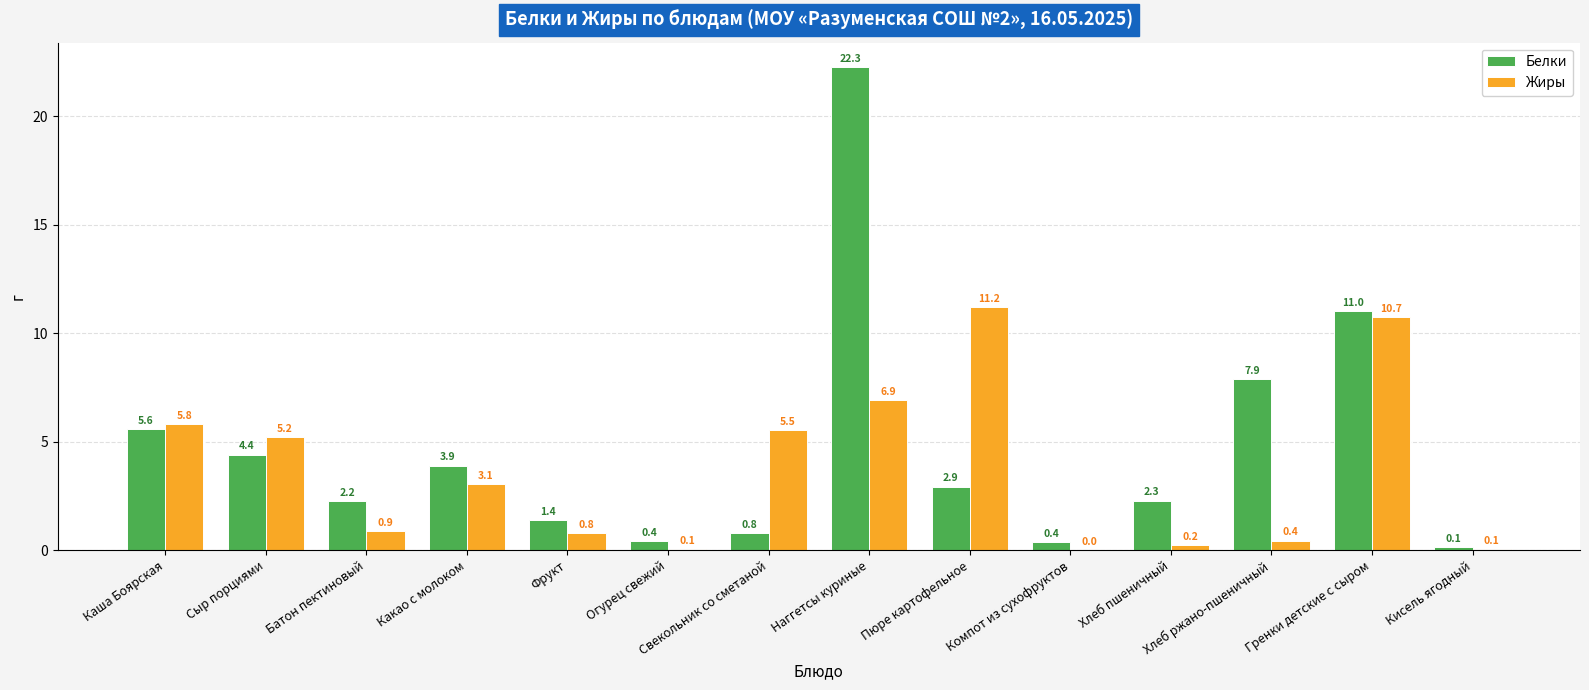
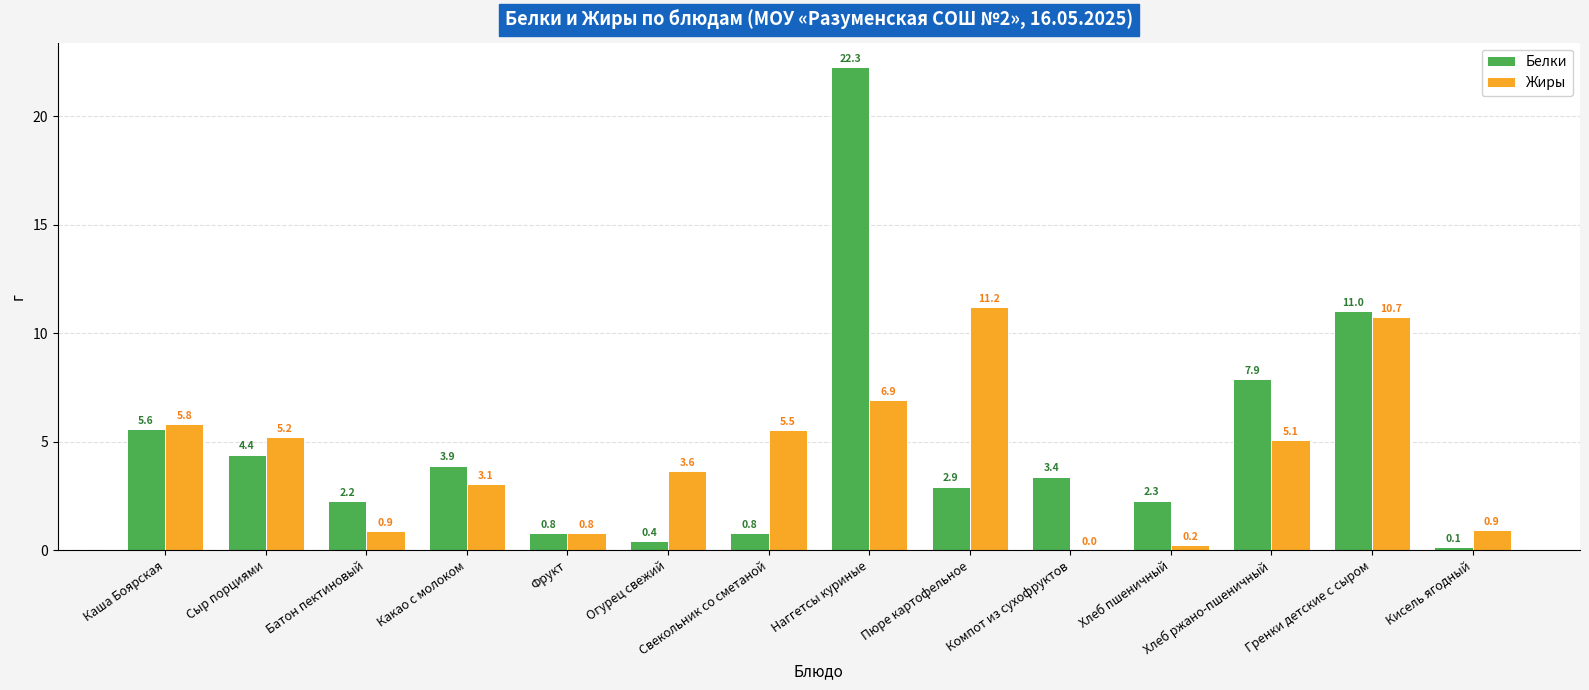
  {
    "Белки": {
      "Каша Боярская": 5.6,
      "Сыр порциями": 4.4,
      "Батон пектиновый": 2.2,
      "Какао с молоком": 3.9,
-     "Фрукт": 1.4,
+     "Фрукт": 0.8,
      "Огурец свежий": 0.4,
      "Свекольник со сметаной": 0.8,
      "Наггетсы куриные": 22.3,
      "Пюре картофельное": 2.9,
-     "Компот из сухофруктов": 0.4,
+     "Компот из сухофруктов": 3.4,
      "Хлеб пшеничный": 2.3,
      "Хлеб ржано-пшеничный": 7.9,
      "Гренки детские с сыром": 11.0,
      "Кисель ягодный": 0.1
    },
    "Жиры": {
      "Каша Боярская": 5.8,
      "Сыр порциями": 5.2,
      "Батон пектиновый": 0.9,
      "Какао с молоком": 3.1,
      "Фрукт": 0.8,
-     "Огурец свежий": 0.1,
+     "Огурец свежий": 3.6,
      "Свекольник со сметаной": 5.5,
      "Наггетсы куриные": 6.9,
      "Пюре картофельное": 11.2,
      "Компот из сухофруктов": 0.0,
      "Хлеб пшеничный": 0.2,
-     "Хлеб ржано-пшеничный": 0.4,
+     "Хлеб ржано-пшеничный": 5.1,
      "Гренки детские с сыром": 10.7,
-     "Кисель ягодный": 0.1
+     "Кисель ягодный": 0.9
    }
  }
